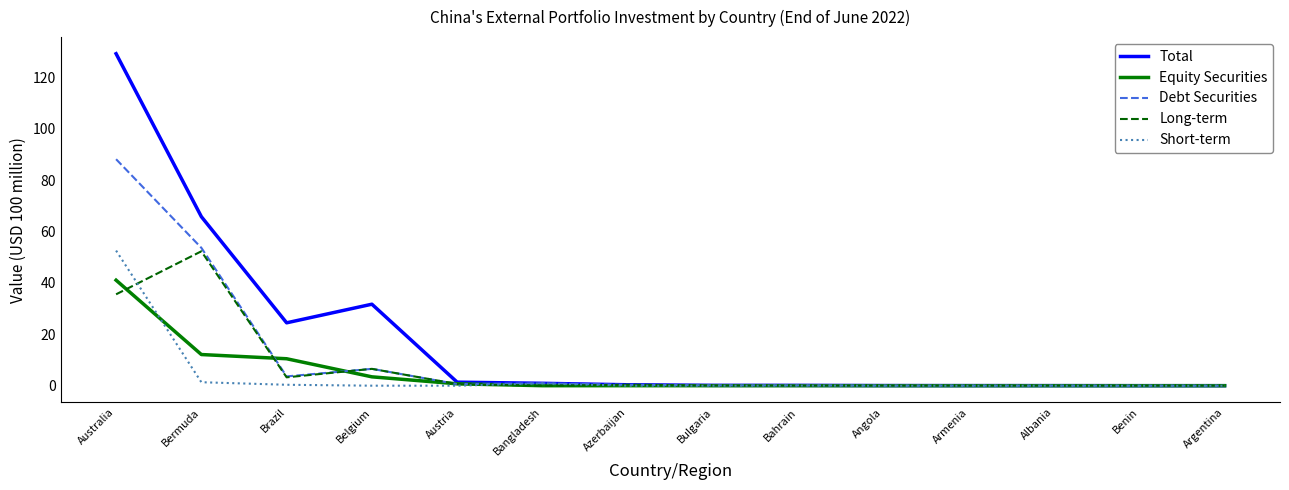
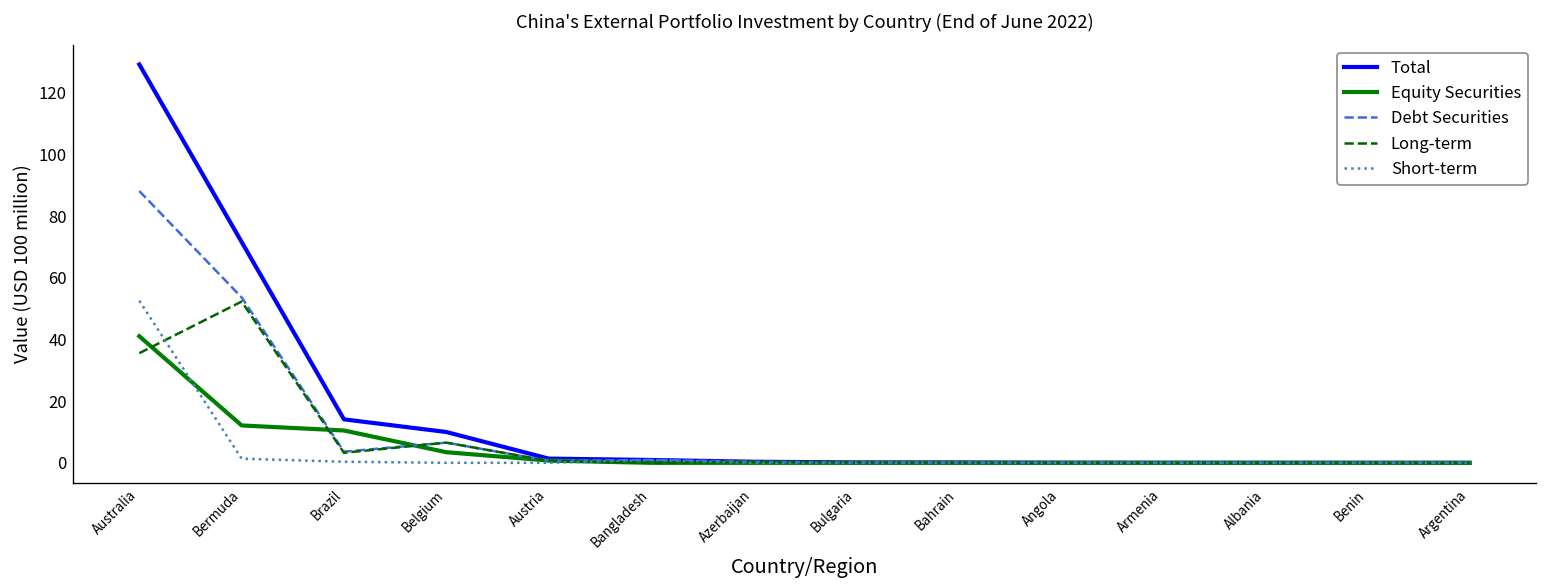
  {
    "Total": {
      "Australia": 129,
-     "Bermuda": 66,
-     "Brazil": 24,
-     "Belgium": 32
+     "Bermuda": 72,
+     "Brazil": 14,
+     "Belgium": 10
    }
  }
